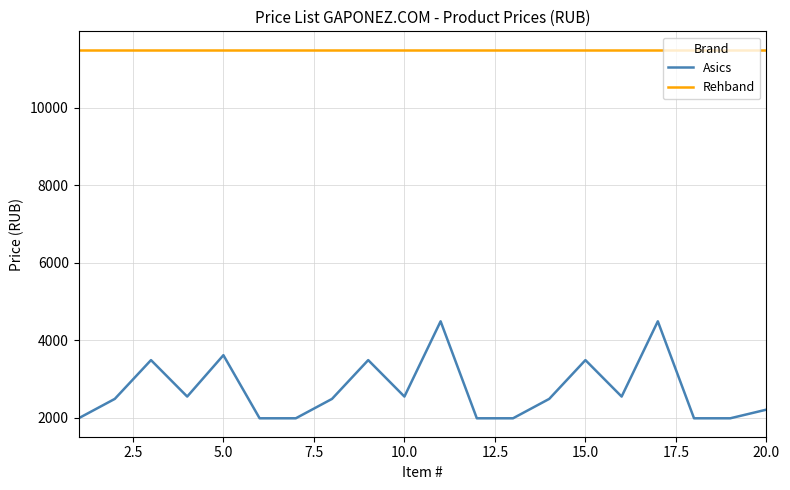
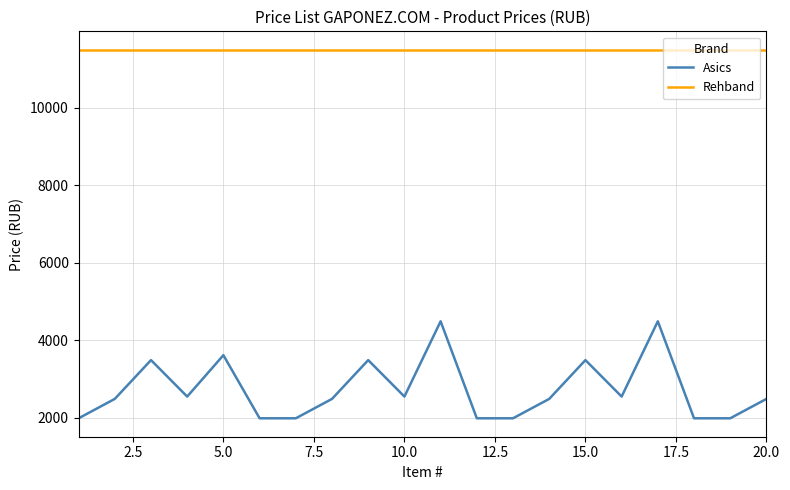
  {
    "Asics": {
      "5.0": 3600,
      "10.0": 2600,
      "15.0": 3500,
-     "20.0": 2200
+     "20.0": 2500
    },
    "Rehband": {
      "5.0": 11500,
      "10.0": 11500,
      "15.0": 11500,
      "20.0": 11500
    }
  }
